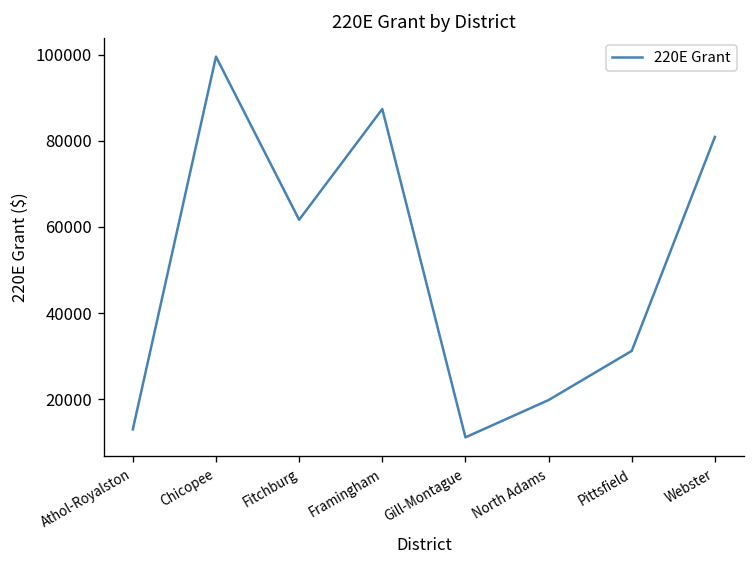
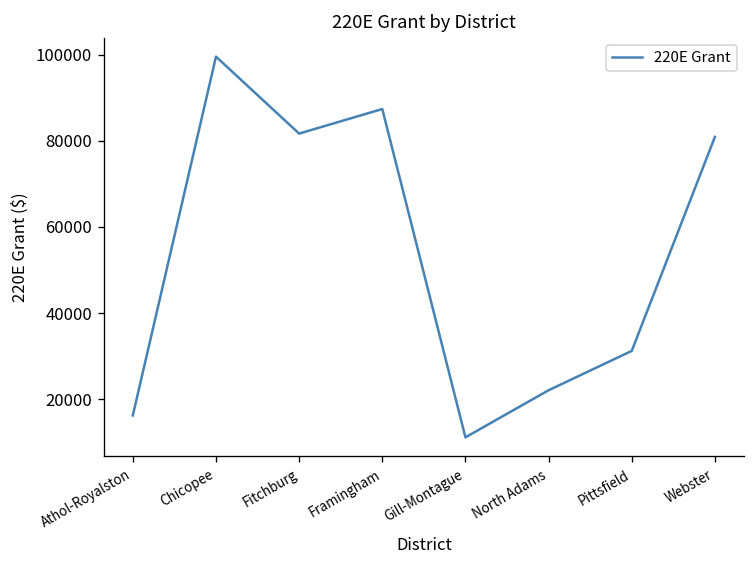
  {
-   "Athol-Royalston": 13000,
+   "Athol-Royalston": 16000,
    "Chicopee": 100000,
-   "Fitchburg": 62000,
+   "Fitchburg": 82000,
    "Framingham": 87000,
    "Gill-Montague": 11000,
-   "North Adams": 20000,
+   "North Adams": 22000,
    "Pittsfield": 31000,
    "Webster": 81000
  }
